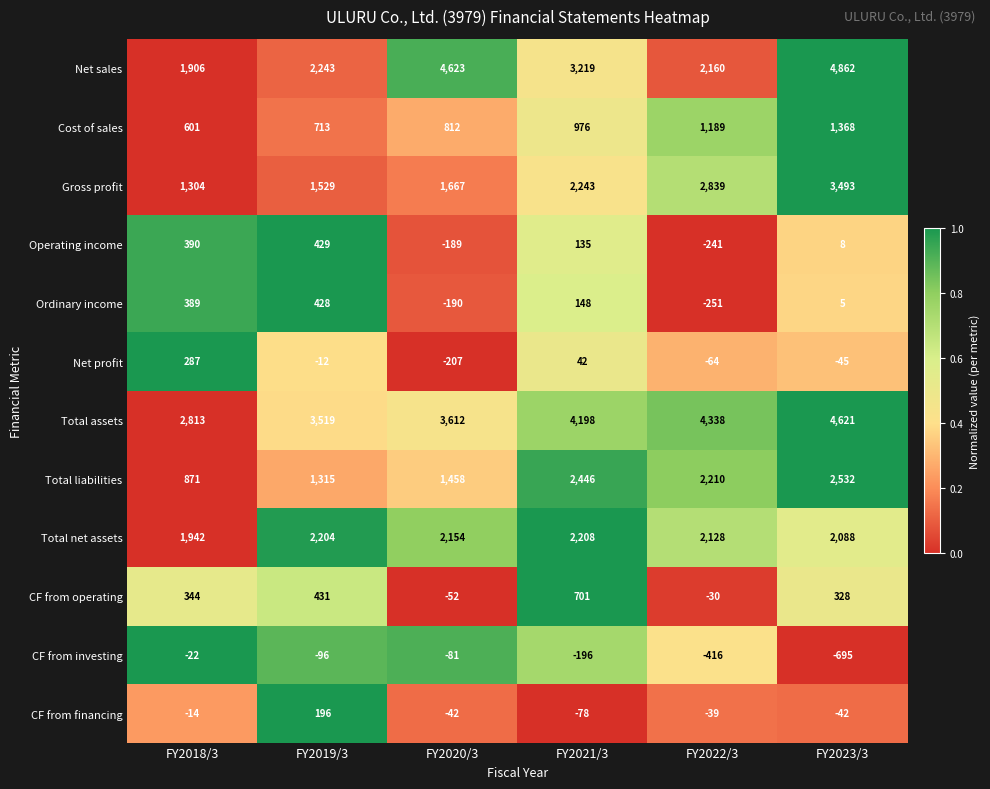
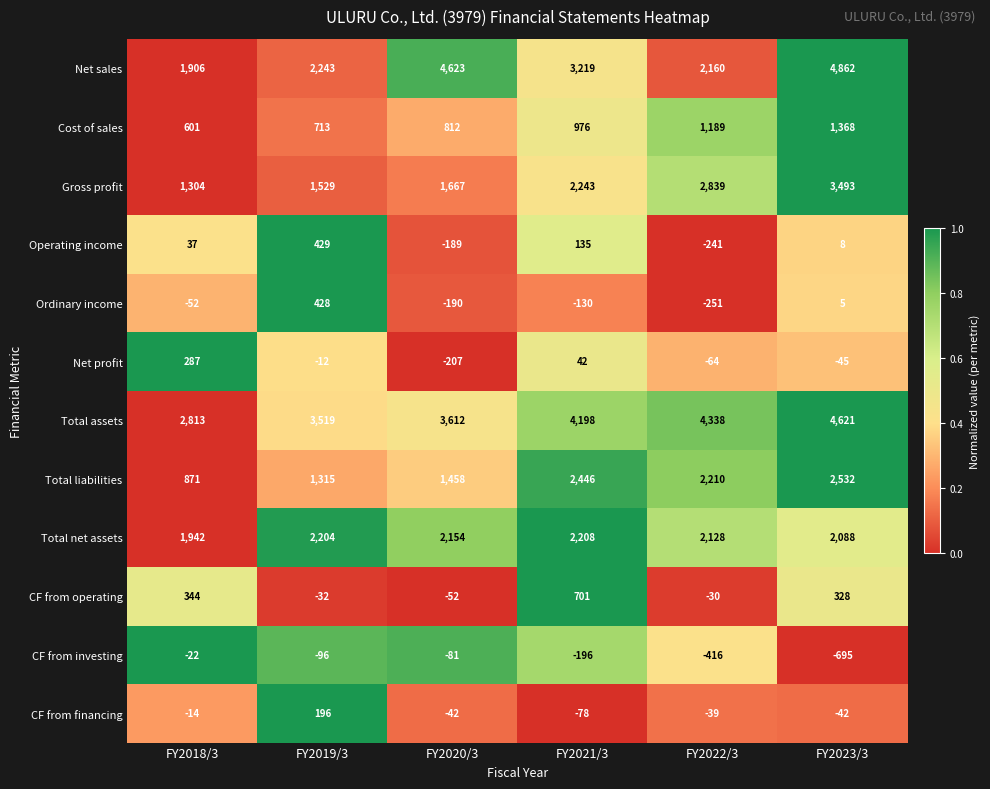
  {
    "Net sales": {
      "FY2018/3": "1,906",
      "FY2019/3": "2,243",
      "FY2020/3": "4,623",
      "FY2021/3": "3,219",
      "FY2022/3": "2,160",
      "FY2023/3": "4,862"
    },
    "Cost of sales": {
      "FY2018/3": "601",
      "FY2019/3": "713",
      "FY2020/3": "812",
      "FY2021/3": "976",
      "FY2022/3": "1,189",
      "FY2023/3": "1,368"
    },
    "Gross profit": {
      "FY2018/3": "1,304",
      "FY2019/3": "1,529",
      "FY2020/3": "1,667",
      "FY2021/3": "2,243",
      "FY2022/3": "2,839",
      "FY2023/3": "3,493"
    },
    "Operating income": {
-     "FY2018/3": "390",
+     "FY2018/3": "37",
      "FY2019/3": "429",
      "FY2020/3": "-189",
      "FY2021/3": "135",
      "FY2022/3": "-241",
      "FY2023/3": "8"
    },
    "Ordinary income": {
-     "FY2018/3": "389",
+     "FY2018/3": "-52",
      "FY2019/3": "428",
      "FY2020/3": "-190",
-     "FY2021/3": "148",
+     "FY2021/3": "-130",
      "FY2022/3": "-251",
      "FY2023/3": "5"
    },
    "Net profit": {
      "FY2018/3": "287",
      "FY2019/3": "-12",
      "FY2020/3": "-207",
      "FY2021/3": "42",
      "FY2022/3": "-64",
      "FY2023/3": "-45"
    },
    "Total assets": {
      "FY2018/3": "2,813",
      "FY2019/3": "3,519",
      "FY2020/3": "3,612",
      "FY2021/3": "4,198",
      "FY2022/3": "4,338",
      "FY2023/3": "4,621"
    },
    "Total liabilities": {
      "FY2018/3": "871",
      "FY2019/3": "1,315",
      "FY2020/3": "1,458",
      "FY2021/3": "2,446",
      "FY2022/3": "2,210",
      "FY2023/3": "2,532"
    },
    "Total net assets": {
      "FY2018/3": "1,942",
      "FY2019/3": "2,204",
      "FY2020/3": "2,154",
      "FY2021/3": "2,208",
      "FY2022/3": "2,128",
      "FY2023/3": "2,088"
    },
    "CF from operating": {
      "FY2018/3": "344",
-     "FY2019/3": "431",
+     "FY2019/3": "-32",
      "FY2020/3": "-52",
      "FY2021/3": "701",
      "FY2022/3": "-30",
      "FY2023/3": "328"
    },
    "CF from investing": {
      "FY2018/3": "-22",
      "FY2019/3": "-96",
      "FY2020/3": "-81",
      "FY2021/3": "-196",
      "FY2022/3": "-416",
      "FY2023/3": "-695"
    },
    "CF from financing": {
      "FY2018/3": "-14",
      "FY2019/3": "196",
      "FY2020/3": "-42",
      "FY2021/3": "-78",
      "FY2022/3": "-39",
      "FY2023/3": "-42"
    }
  }
